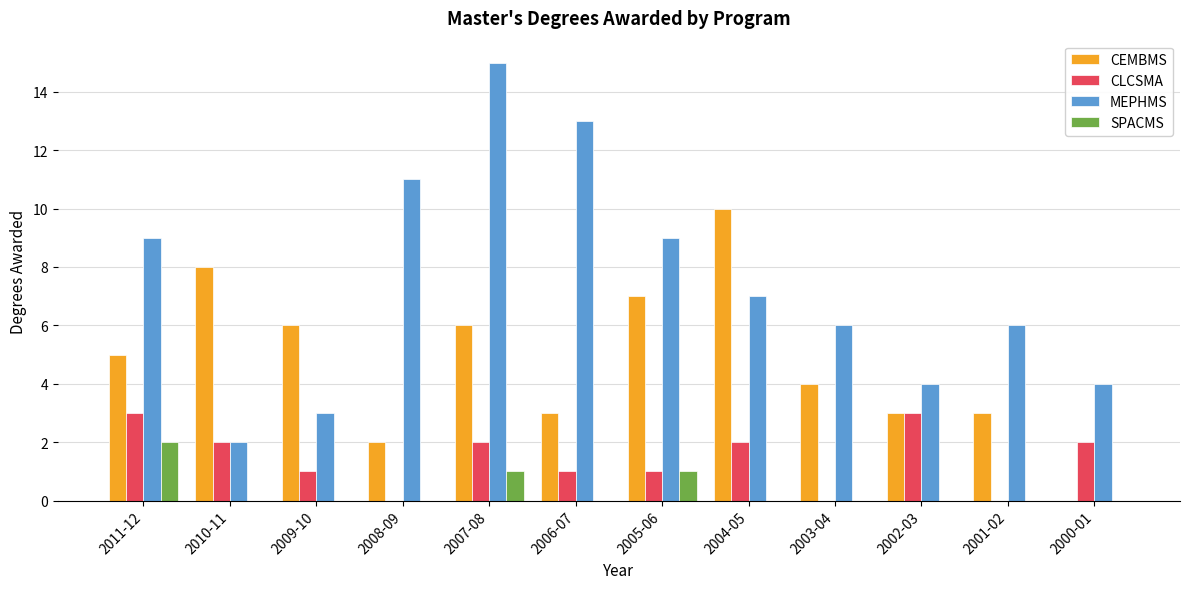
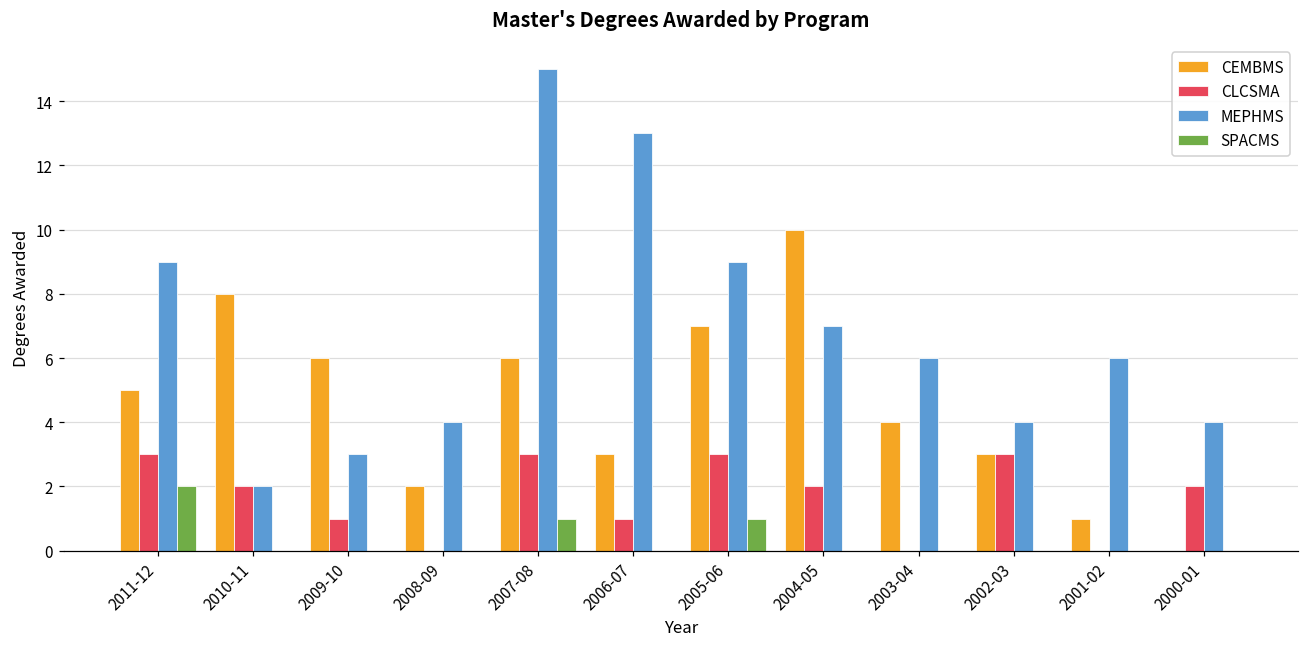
  {
    "CEMBMS": {
      "2011-12": 5,
      "2010-11": 8,
      "2009-10": 6,
      "2008-09": 2,
      "2007-08": 6,
      "2006-07": 3,
      "2005-06": 7,
      "2004-05": 10,
      "2003-04": 4,
      "2002-03": 3,
-     "2001-02": 3,
+     "2001-02": 1,
      "2000-01": 0
    },
    "CLCSMA": {
      "2011-12": 3,
      "2010-11": 2,
      "2009-10": 1,
      "2008-09": 0,
-     "2007-08": 2,
+     "2007-08": 3,
      "2006-07": 1,
-     "2005-06": 1,
+     "2005-06": 3,
      "2004-05": 2,
      "2003-04": 0,
      "2002-03": 3,
      "2001-02": 0,
      "2000-01": 2
    },
    "MEPHMS": {
      "2011-12": 9,
      "2010-11": 2,
      "2009-10": 3,
-     "2008-09": 11,
+     "2008-09": 4,
      "2007-08": 15,
      "2006-07": 13,
      "2005-06": 9,
      "2004-05": 7,
      "2003-04": 6,
      "2002-03": 4,
      "2001-02": 6,
      "2000-01": 4
    },
    "SPACMS": {
      "2011-12": 2,
      "2010-11": 0,
      "2009-10": 0,
      "2008-09": 0,
      "2007-08": 1,
      "2006-07": 0,
      "2005-06": 1,
      "2004-05": 0,
      "2003-04": 0,
      "2002-03": 0,
      "2001-02": 0,
      "2000-01": 0
    }
  }
